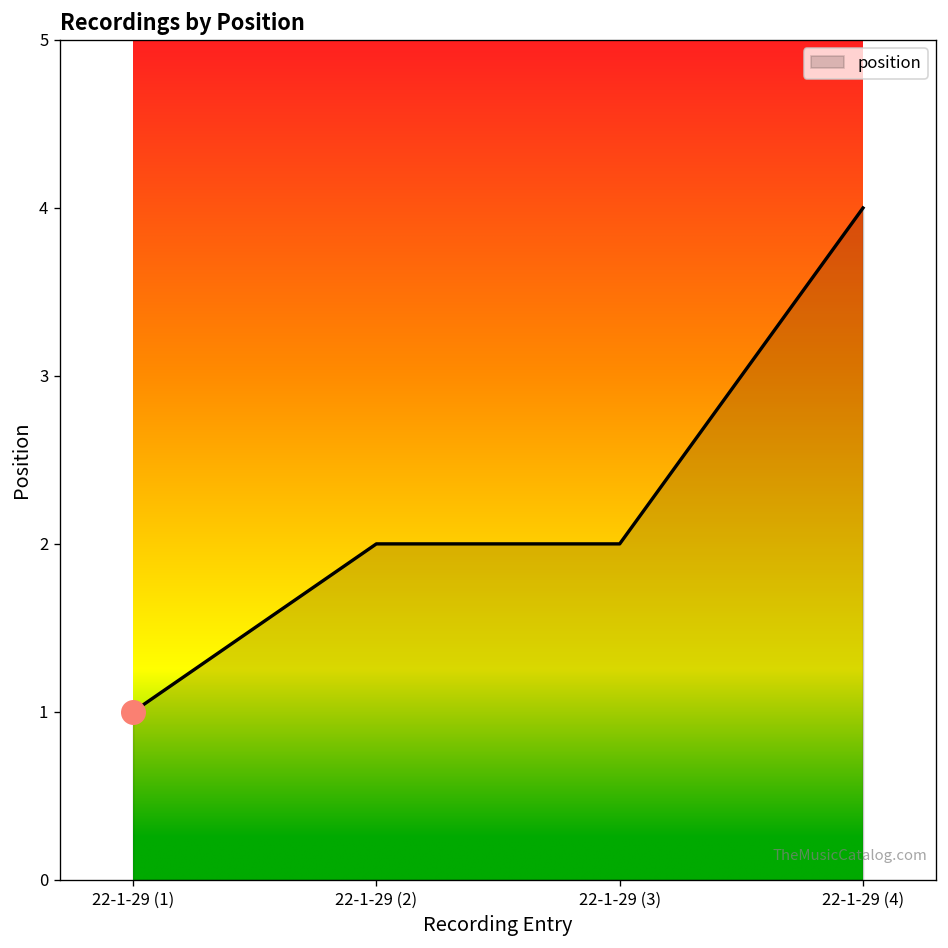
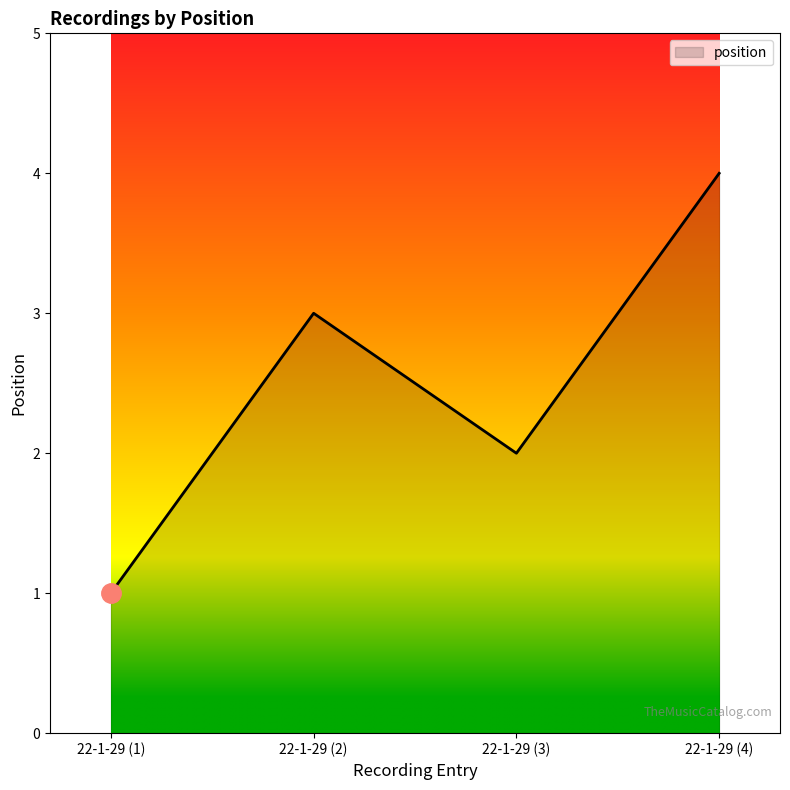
  {
    "position": {
-     "22-1-29 (2)": 2,
+     "22-1-29 (2)": 3,
      "22-1-29 (3)": 2,
      "22-1-29 (4)": 4
    }
  }
